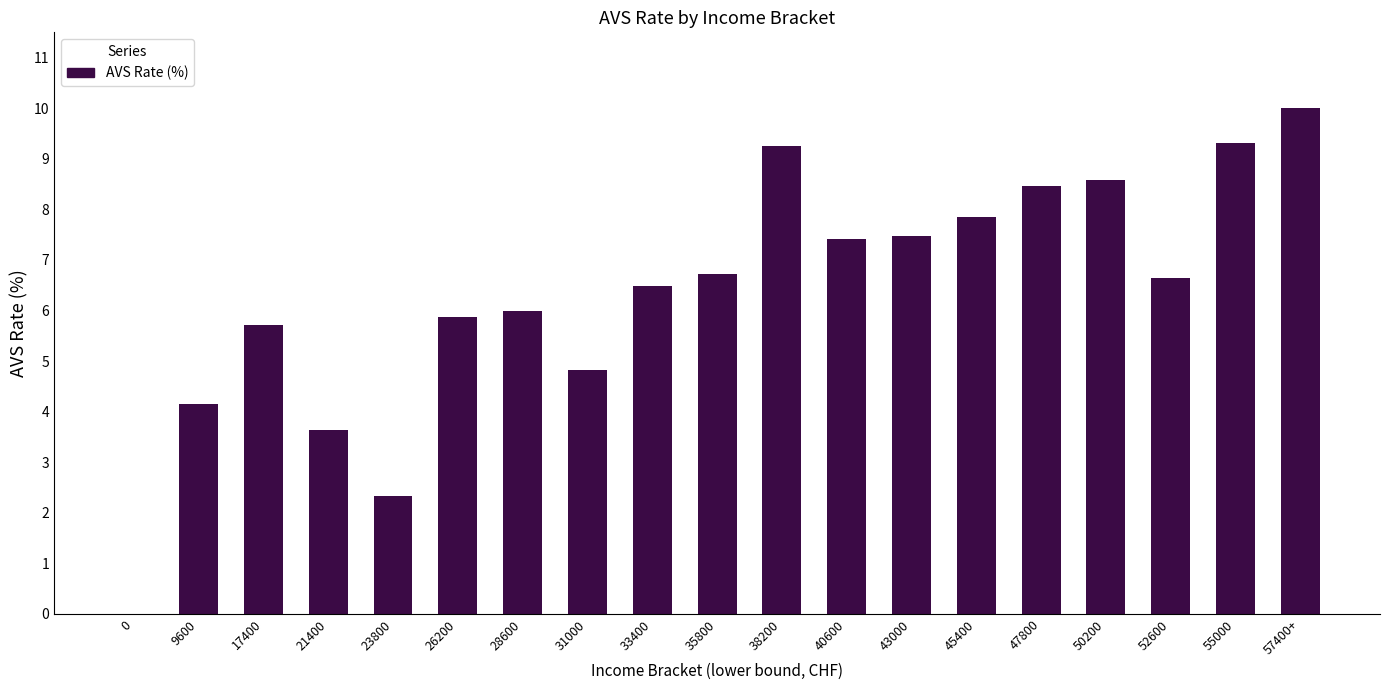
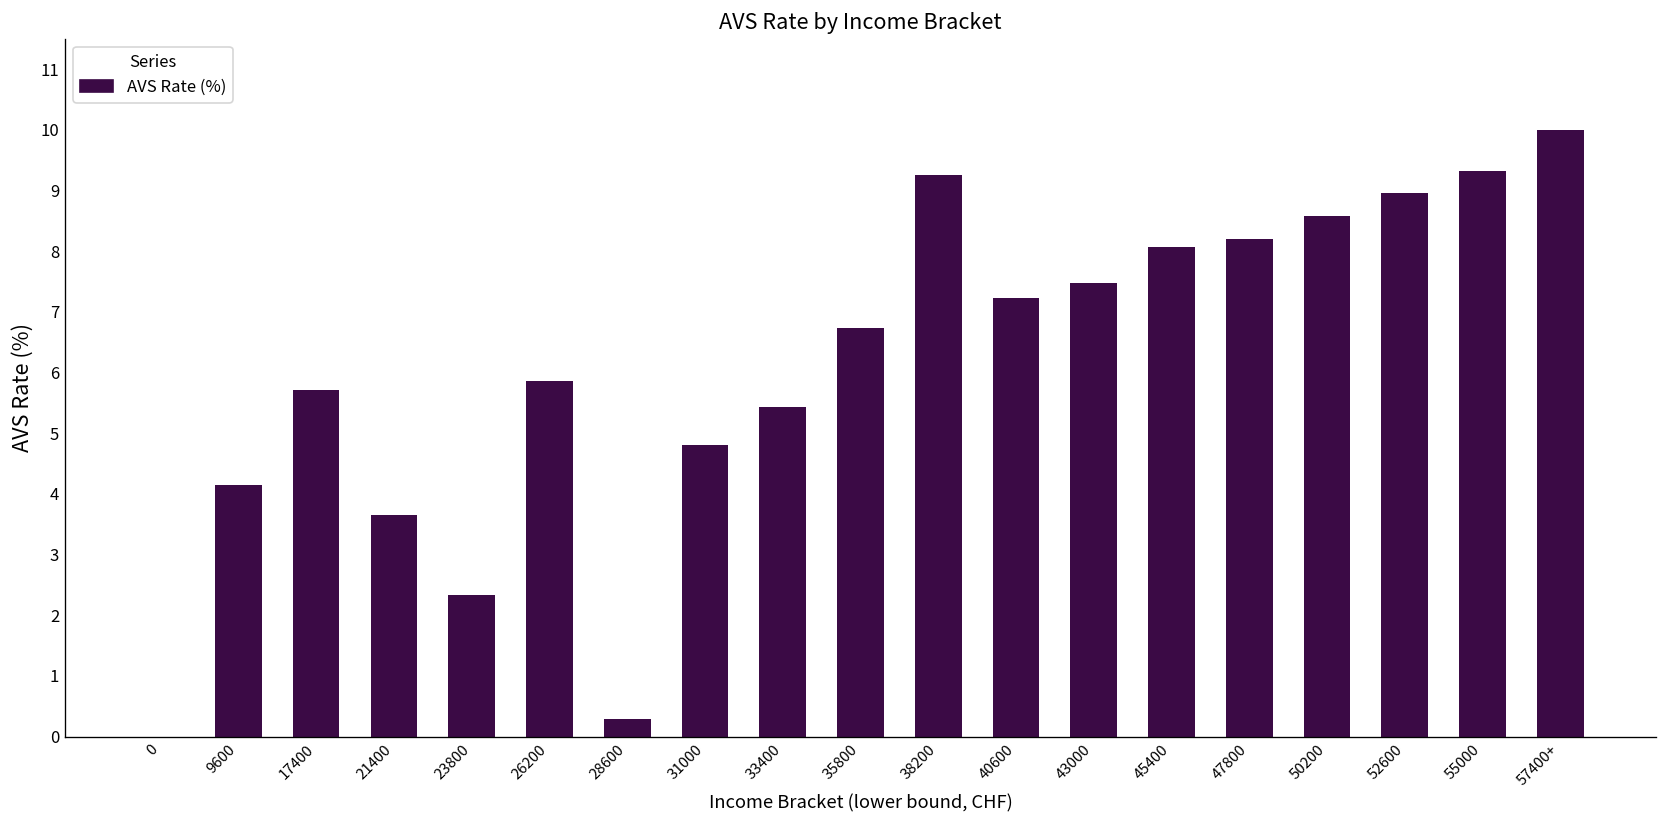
  {
    "0": 0.0,
    "9600": 4.1,
    "17400": 5.7,
    "21400": 3.6,
    "23800": 2.3,
    "26200": 5.9,
-   "28600": 6.0,
+   "28600": 0.3,
    "31000": 4.8,
-   "33400": 6.5,
+   "33400": 5.4,
    "35800": 6.7,
    "38200": 9.3,
-   "40600": 7.4,
+   "40600": 7.2,
    "43000": 7.5,
-   "45400": 7.8,
-   "47800": 8.5,
+   "45400": 8.1,
+   "47800": 8.2,
    "50200": 8.6,
-   "52600": 6.6,
+   "52600": 9.0,
    "55000": 9.3,
    "57400+": 10.0
  }
